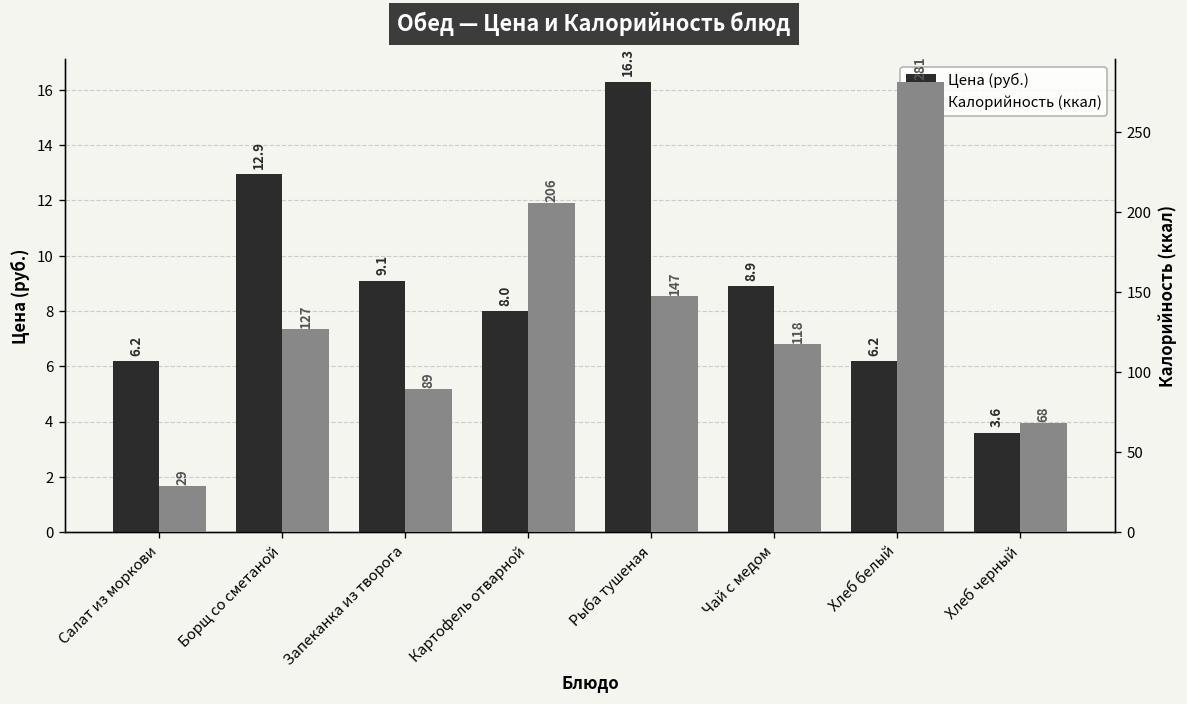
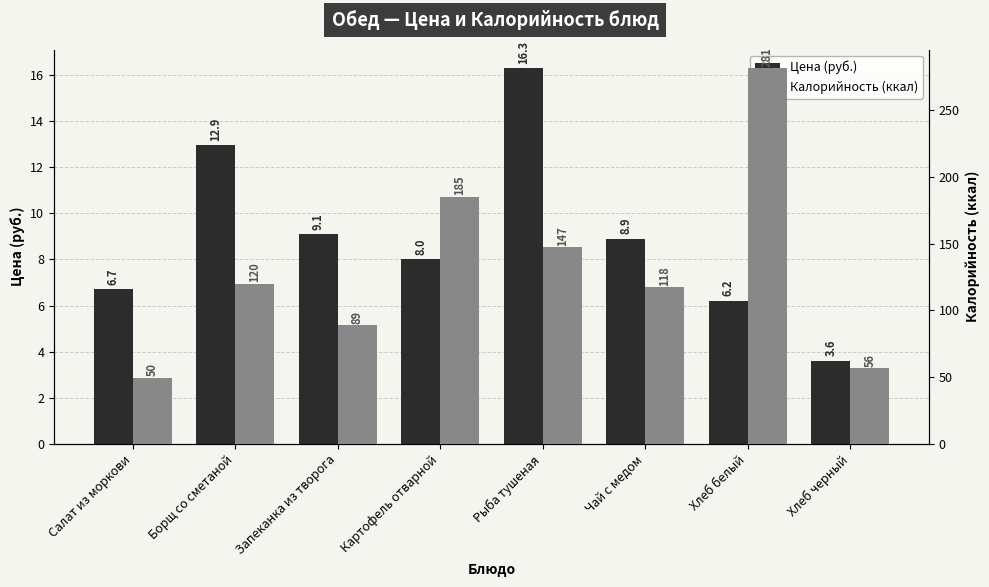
  {
    "Цена (руб.)": {
-     "Салат из моркови": 6.2,
+     "Салат из моркови": 6.7,
      "Борщ со сметаной": 12.9,
      "Запеканка из творога": 9.1,
      "Картофель отварной": 8.0,
      "Рыба тушеная": 16.3,
      "Чай с медом": 8.9,
      "Хлеб белый": 6.2,
      "Хлеб черный": 3.6
    },
    "Калорийность (ккал)": {
-     "Салат из моркови": 29,
-     "Борщ со сметаной": 127,
+     "Салат из моркови": 50,
+     "Борщ со сметаной": 120,
      "Запеканка из творога": 89,
-     "Картофель отварной": 206,
+     "Картофель отварной": 185,
      "Рыба тушеная": 147,
      "Чай с медом": 118,
-     "Хлеб черный": 68
+     "Хлеб черный": 56
    }
  }
